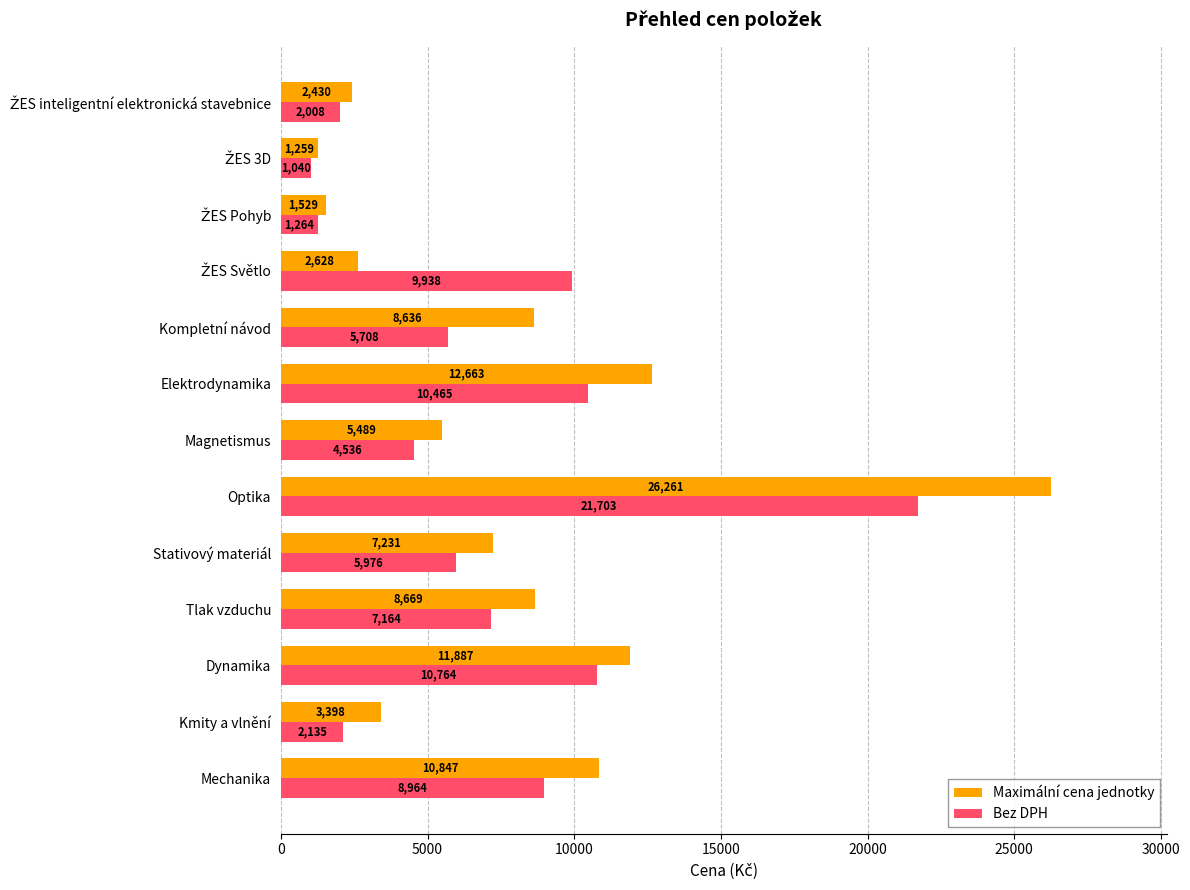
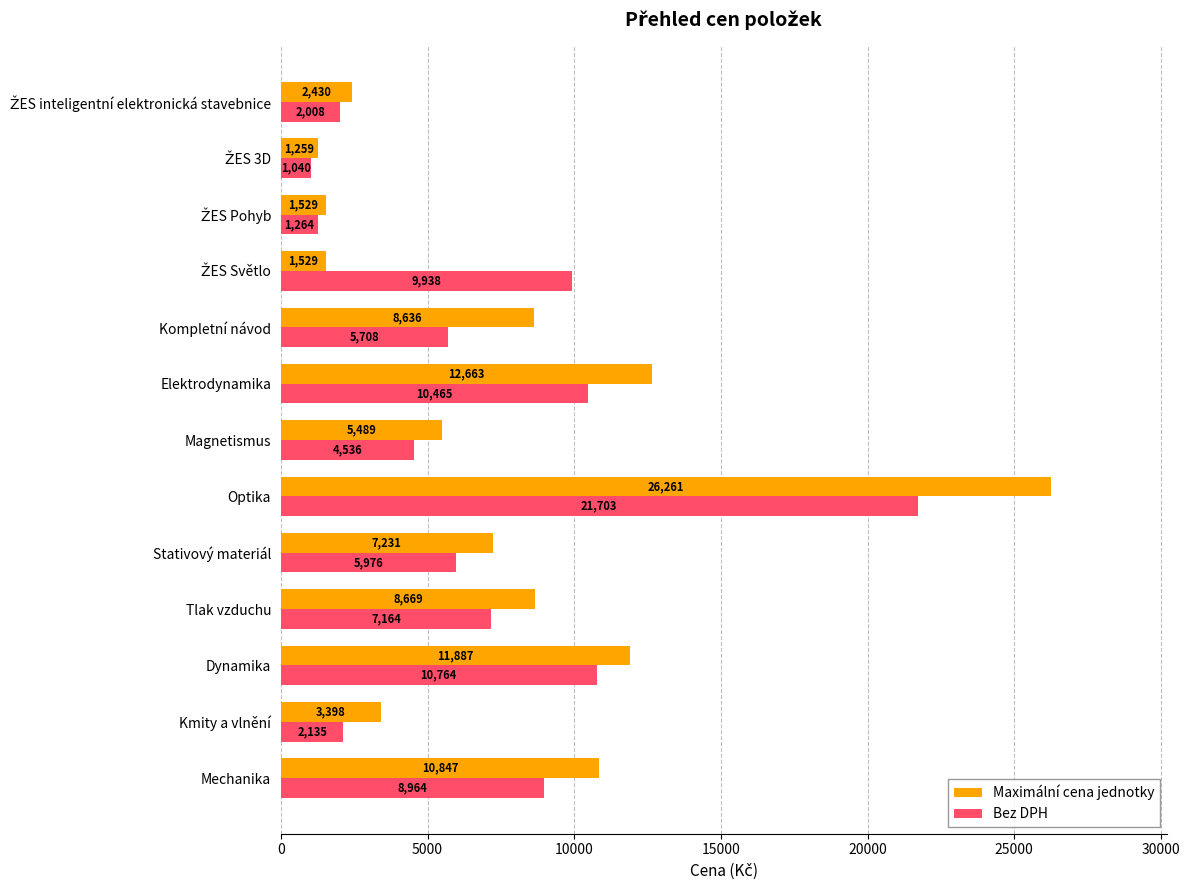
  {
    "Maximální cena jednotky": {
      "ŽES inteligentní elektronická stavebnice": "2,430",
      "ŽES 3D": "1,259",
      "ŽES Pohyb": "1,529",
-     "ŽES Světlo": "2,628",
+     "ŽES Světlo": "1,529",
      "Kompletní návod": "8,636",
      "Elektrodynamika": "12,663",
      "Magnetismus": "5,489",
      "Optika": "26,261",
      "Stativový materiál": "7,231",
      "Tlak vzduchu": "8,669",
      "Dynamika": "11,887",
      "Kmity a vlnění": "3,398",
      "Mechanika": "10,847"
    },
    "Bez DPH": {
      "ŽES inteligentní elektronická stavebnice": "2,008",
      "ŽES 3D": "1,040",
      "ŽES Pohyb": "1,264",
      "ŽES Světlo": "9,938",
      "Kompletní návod": "5,708",
      "Elektrodynamika": "10,465",
      "Magnetismus": "4,536",
      "Optika": "21,703",
      "Stativový materiál": "5,976",
      "Tlak vzduchu": "7,164",
      "Dynamika": "10,764",
      "Kmity a vlnění": "2,135",
      "Mechanika": "8,964"
    }
  }
